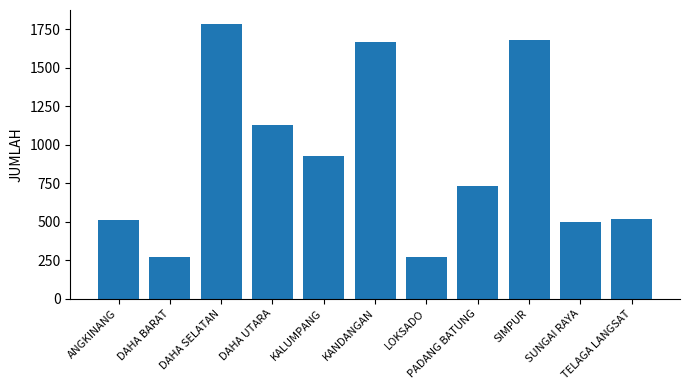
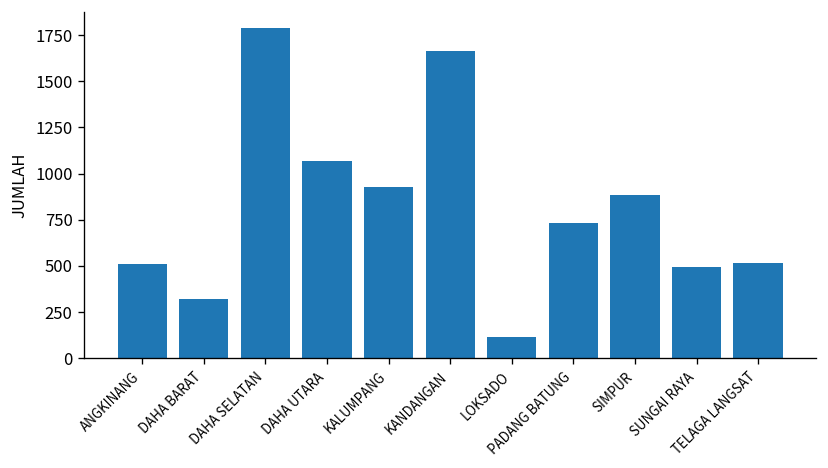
  {
    "ANGKINANG": 510,
-   "DAHA BARAT": 270,
+   "DAHA BARAT": 320,
    "DAHA SELATAN": 1790,
-   "DAHA UTARA": 1130,
+   "DAHA UTARA": 1070,
    "KALUMPANG": 930,
    "KANDANGAN": 1670,
-   "LOKSADO": 270,
+   "LOKSADO": 120,
    "PADANG BATUNG": 730,
-   "SIMPUR": 1680,
+   "SIMPUR": 890,
    "SUNGAI RAYA": 500,
    "TELAGA LANGSAT": 510
  }
